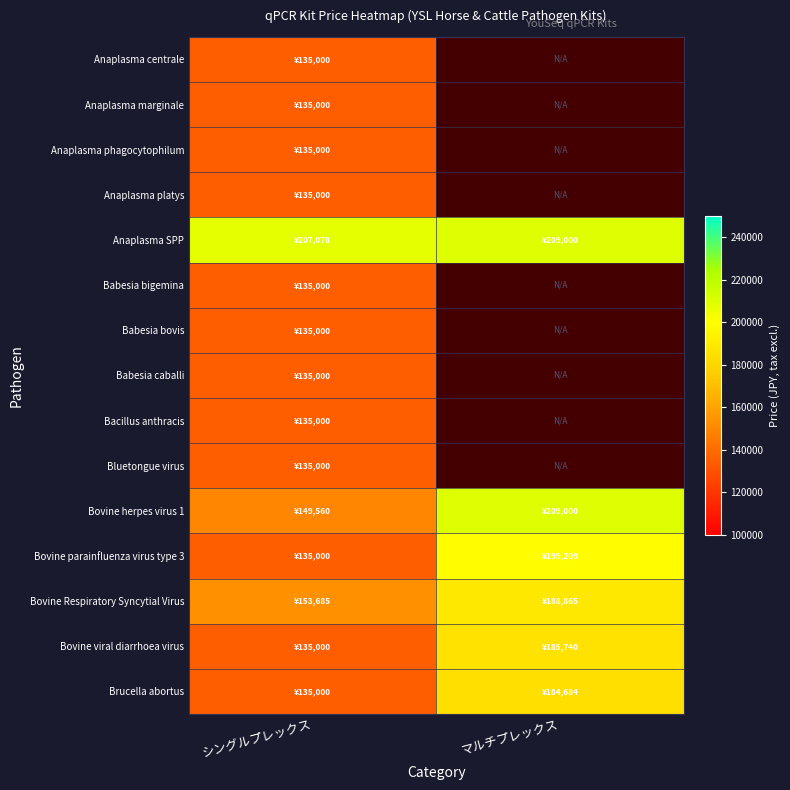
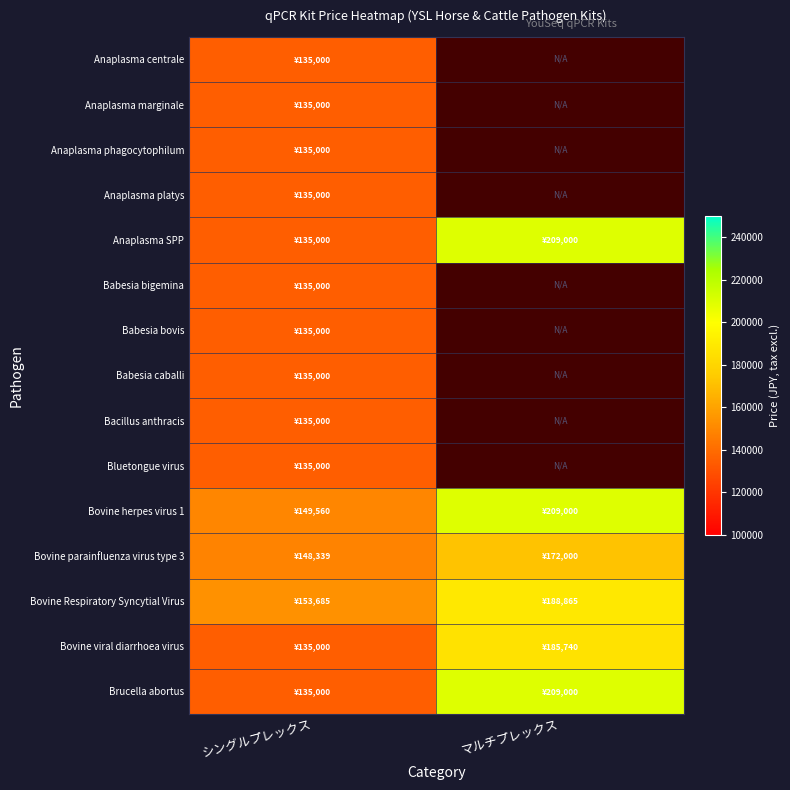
  {
    "Anaplasma centrale": {
      "シングルプレックス": "¥135,000"
    },
    "Anaplasma marginale": {
      "シングルプレックス": "¥135,000"
    },
    "Anaplasma phagocytophilum": {
      "シングルプレックス": "¥135,000"
    },
    "Anaplasma platys": {
      "シングルプレックス": "¥135,000"
    },
    "Anaplasma SPP": {
-     "シングルプレックス": "¥207,078",
+     "シングルプレックス": "¥135,000",
      "マルチプレックス": "¥209,000"
    },
    "Babesia bigemina": {
      "シングルプレックス": "¥135,000"
    },
    "Babesia bovis": {
      "シングルプレックス": "¥135,000"
    },
    "Babesia caballi": {
      "シングルプレックス": "¥135,000"
    },
    "Bacillus anthracis": {
      "シングルプレックス": "¥135,000"
    },
    "Bluetongue virus": {
      "シングルプレックス": "¥135,000"
    },
    "Bovine herpes virus 1": {
      "シングルプレックス": "¥149,560",
      "マルチプレックス": "¥209,000"
    },
    "Bovine parainfluenza virus type 3": {
-     "シングルプレックス": "¥135,000",
-     "マルチプレックス": "¥199,209"
+     "シングルプレックス": "¥148,339",
+     "マルチプレックス": "¥172,000"
    },
    "Bovine Respiratory Syncytial Virus": {
      "シングルプレックス": "¥153,685",
      "マルチプレックス": "¥188,865"
    },
    "Bovine viral diarrhoea virus": {
      "シングルプレックス": "¥135,000",
      "マルチプレックス": "¥185,740"
    },
    "Brucella abortus": {
      "シングルプレックス": "¥135,000",
-     "マルチプレックス": "¥184,684"
+     "マルチプレックス": "¥209,000"
    }
  }
